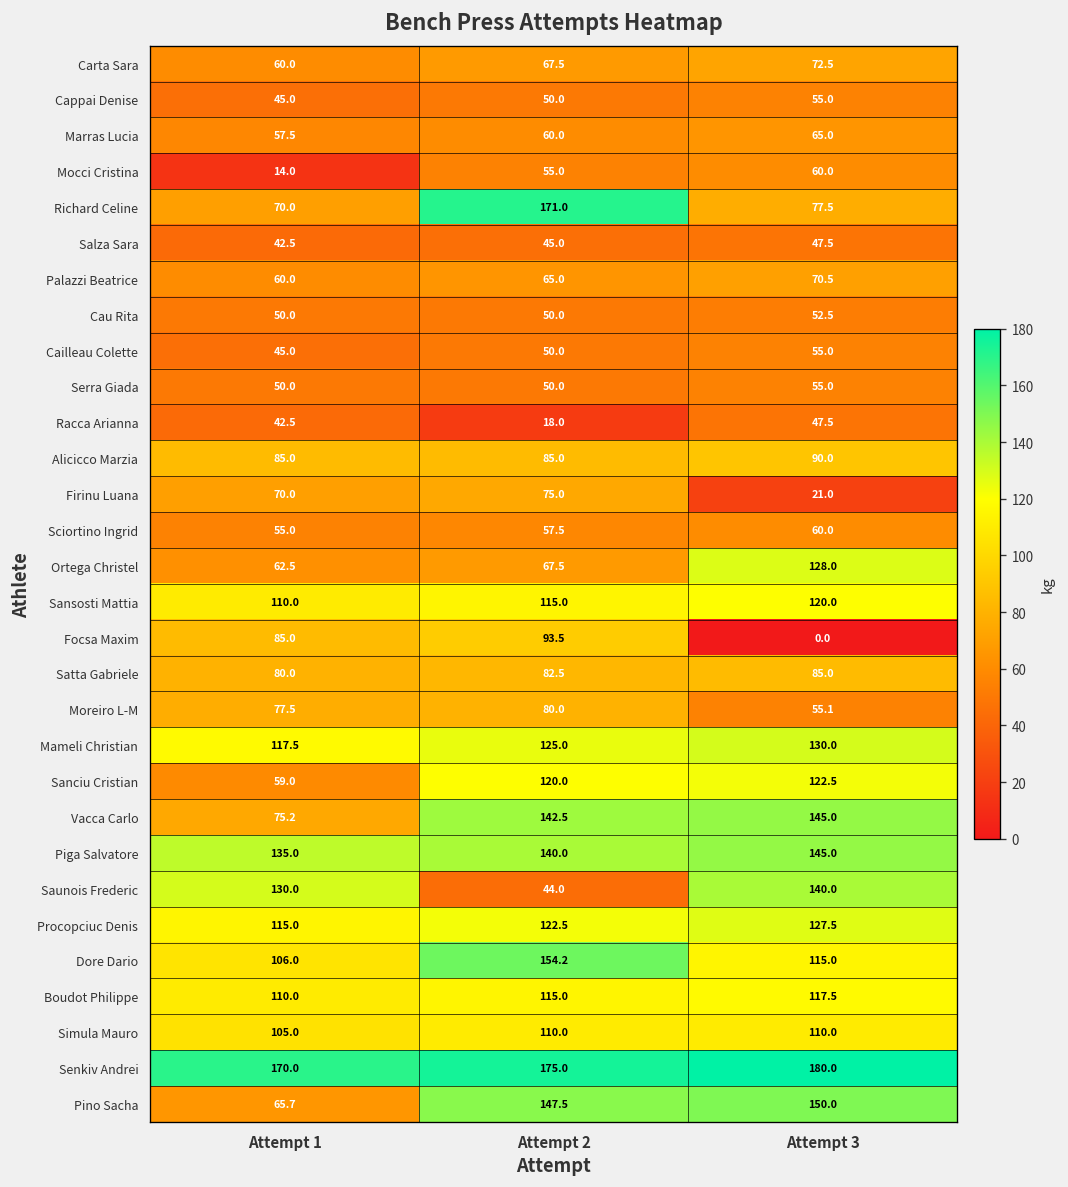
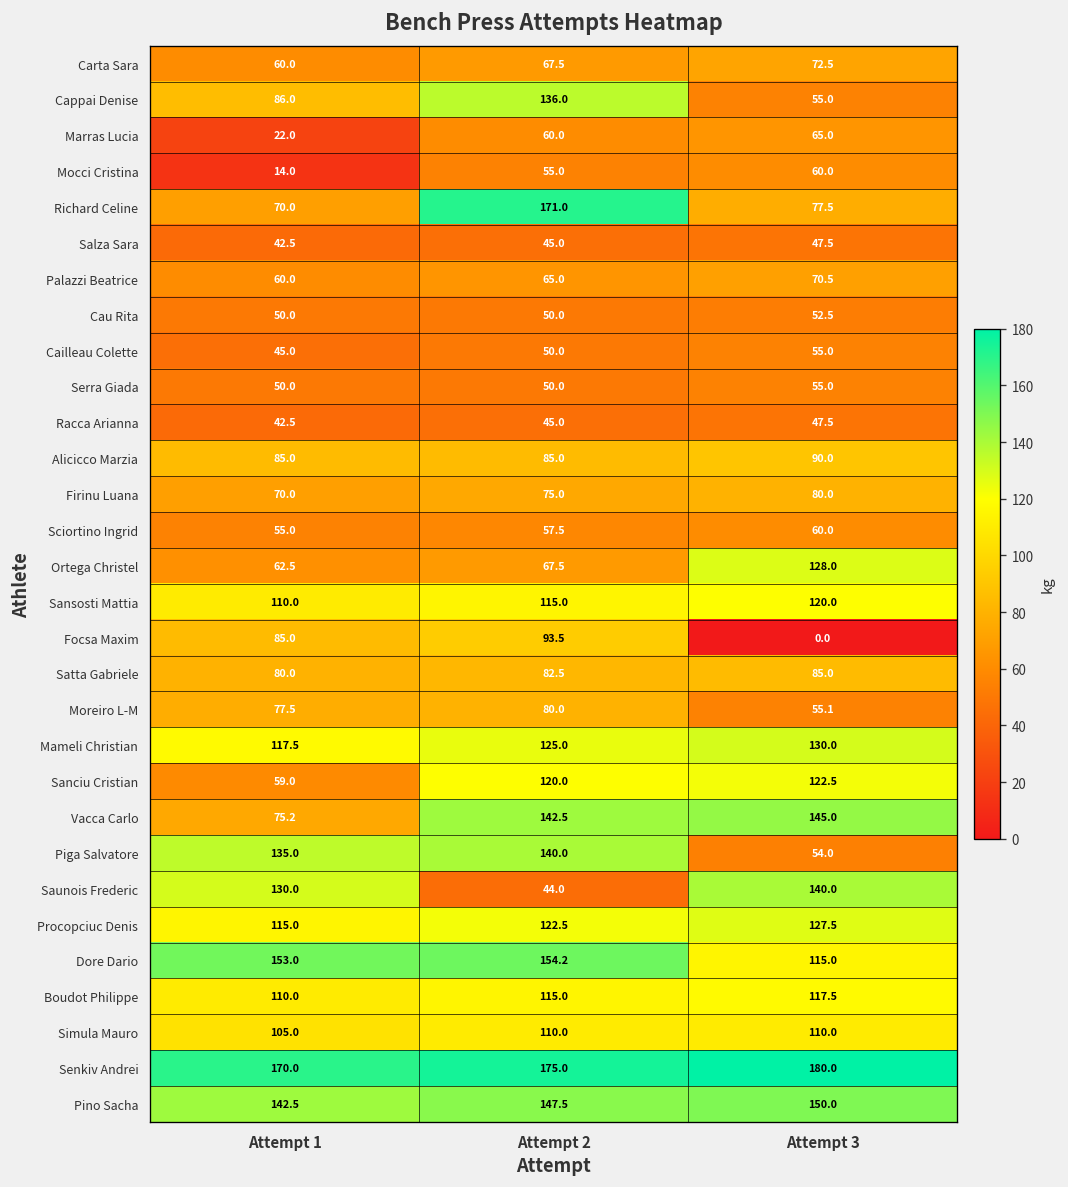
  {
    "Carta Sara": {
      "Attempt 1": 60.0,
      "Attempt 2": 67.5,
      "Attempt 3": 72.5
    },
    "Cappai Denise": {
-     "Attempt 1": 45.0,
-     "Attempt 2": 50.0,
+     "Attempt 1": 86.0,
+     "Attempt 2": 136.0,
      "Attempt 3": 55.0
    },
    "Marras Lucia": {
-     "Attempt 1": 57.5,
+     "Attempt 1": 22.0,
      "Attempt 2": 60.0,
      "Attempt 3": 65.0
    },
    "Mocci Cristina": {
      "Attempt 1": 14.0,
      "Attempt 2": 55.0,
      "Attempt 3": 60.0
    },
    "Richard Celine": {
      "Attempt 1": 70.0,
      "Attempt 2": 171.0,
      "Attempt 3": 77.5
    },
    "Salza Sara": {
      "Attempt 1": 42.5,
      "Attempt 2": 45.0,
      "Attempt 3": 47.5
    },
    "Palazzi Beatrice": {
      "Attempt 1": 60.0,
      "Attempt 2": 65.0,
      "Attempt 3": 70.5
    },
    "Cau Rita": {
      "Attempt 1": 50.0,
      "Attempt 2": 50.0,
      "Attempt 3": 52.5
    },
    "Cailleau Colette": {
      "Attempt 1": 45.0,
      "Attempt 2": 50.0,
      "Attempt 3": 55.0
    },
    "Serra Giada": {
      "Attempt 1": 50.0,
      "Attempt 2": 50.0,
      "Attempt 3": 55.0
    },
    "Racca Arianna": {
      "Attempt 1": 42.5,
-     "Attempt 2": 18.0,
+     "Attempt 2": 45.0,
      "Attempt 3": 47.5
    },
    "Alicicco Marzia": {
      "Attempt 1": 85.0,
      "Attempt 2": 85.0,
      "Attempt 3": 90.0
    },
    "Firinu Luana": {
      "Attempt 1": 70.0,
      "Attempt 2": 75.0,
-     "Attempt 3": 21.0
+     "Attempt 3": 80.0
    },
    "Sciortino Ingrid": {
      "Attempt 1": 55.0,
      "Attempt 2": 57.5,
      "Attempt 3": 60.0
    },
    "Ortega Christel": {
      "Attempt 1": 62.5,
      "Attempt 2": 67.5,
      "Attempt 3": 128.0
    },
    "Sansosti Mattia": {
      "Attempt 1": 110.0,
      "Attempt 2": 115.0,
      "Attempt 3": 120.0
    },
    "Focsa Maxim": {
      "Attempt 1": 85.0,
      "Attempt 2": 93.5,
      "Attempt 3": 0.0
    },
    "Satta Gabriele": {
      "Attempt 1": 80.0,
      "Attempt 2": 82.5,
      "Attempt 3": 85.0
    },
    "Moreiro L-M": {
      "Attempt 1": 77.5,
      "Attempt 2": 80.0,
      "Attempt 3": 55.1
    },
    "Mameli Christian": {
      "Attempt 1": 117.5,
      "Attempt 2": 125.0,
      "Attempt 3": 130.0
    },
    "Sanciu Cristian": {
      "Attempt 1": 59.0,
      "Attempt 2": 120.0,
      "Attempt 3": 122.5
    },
    "Vacca Carlo": {
      "Attempt 1": 75.2,
      "Attempt 2": 142.5,
      "Attempt 3": 145.0
    },
    "Piga Salvatore": {
      "Attempt 1": 135.0,
      "Attempt 2": 140.0,
-     "Attempt 3": 145.0
+     "Attempt 3": 54.0
    },
    "Saunois Frederic": {
      "Attempt 1": 130.0,
      "Attempt 2": 44.0,
      "Attempt 3": 140.0
    },
    "Procopciuc Denis": {
      "Attempt 1": 115.0,
      "Attempt 2": 122.5,
      "Attempt 3": 127.5
    },
    "Dore Dario": {
-     "Attempt 1": 106.0,
+     "Attempt 1": 153.0,
      "Attempt 2": 154.2,
      "Attempt 3": 115.0
    },
    "Boudot Philippe": {
      "Attempt 1": 110.0,
      "Attempt 2": 115.0,
      "Attempt 3": 117.5
    },
    "Simula Mauro": {
      "Attempt 1": 105.0,
      "Attempt 2": 110.0,
      "Attempt 3": 110.0
    },
    "Senkiv Andrei": {
      "Attempt 1": 170.0,
      "Attempt 2": 175.0,
      "Attempt 3": 180.0
    },
    "Pino Sacha": {
-     "Attempt 1": 65.7,
+     "Attempt 1": 142.5,
      "Attempt 2": 147.5,
      "Attempt 3": 150.0
    }
  }
